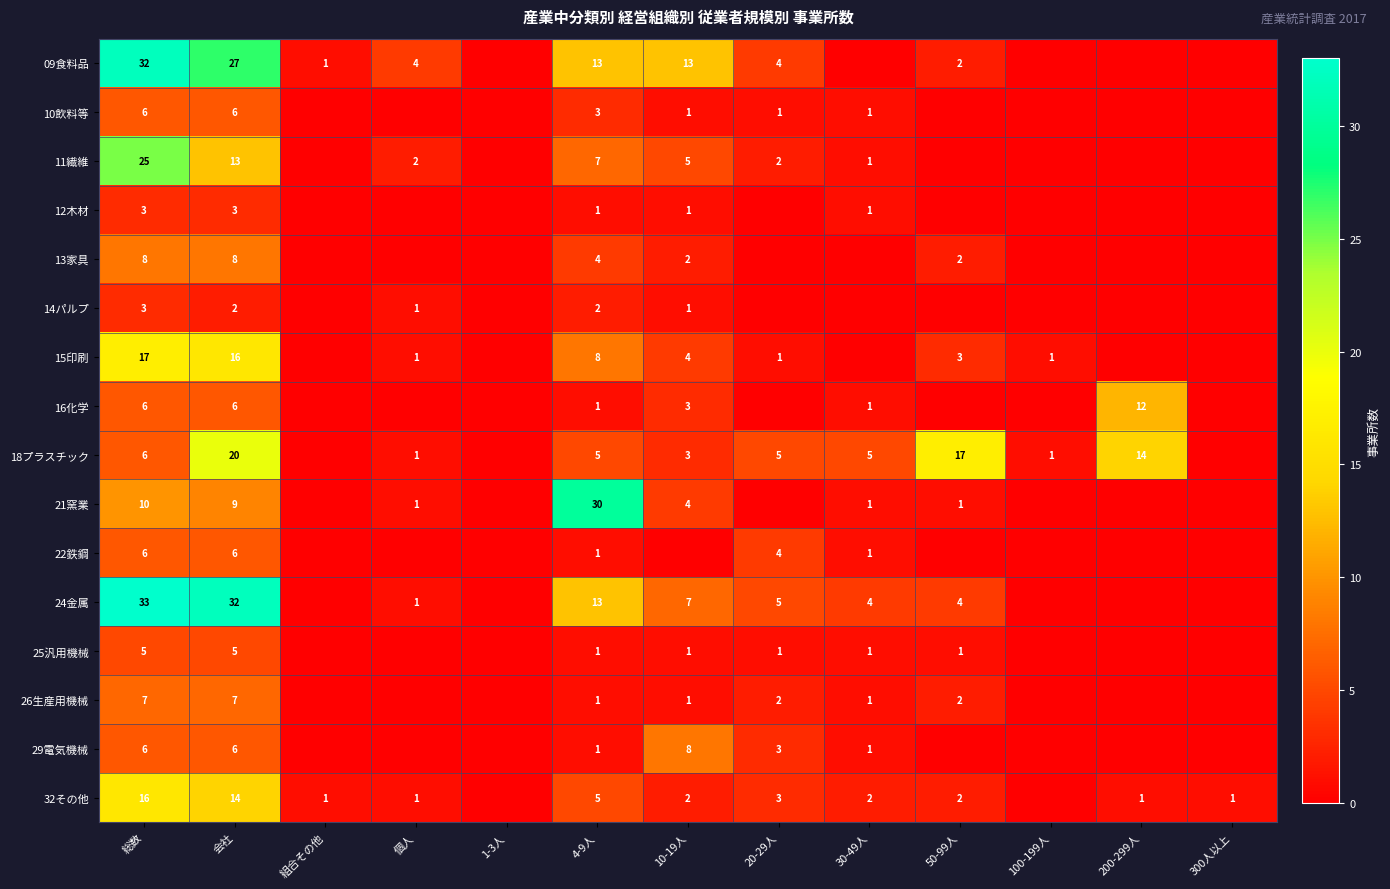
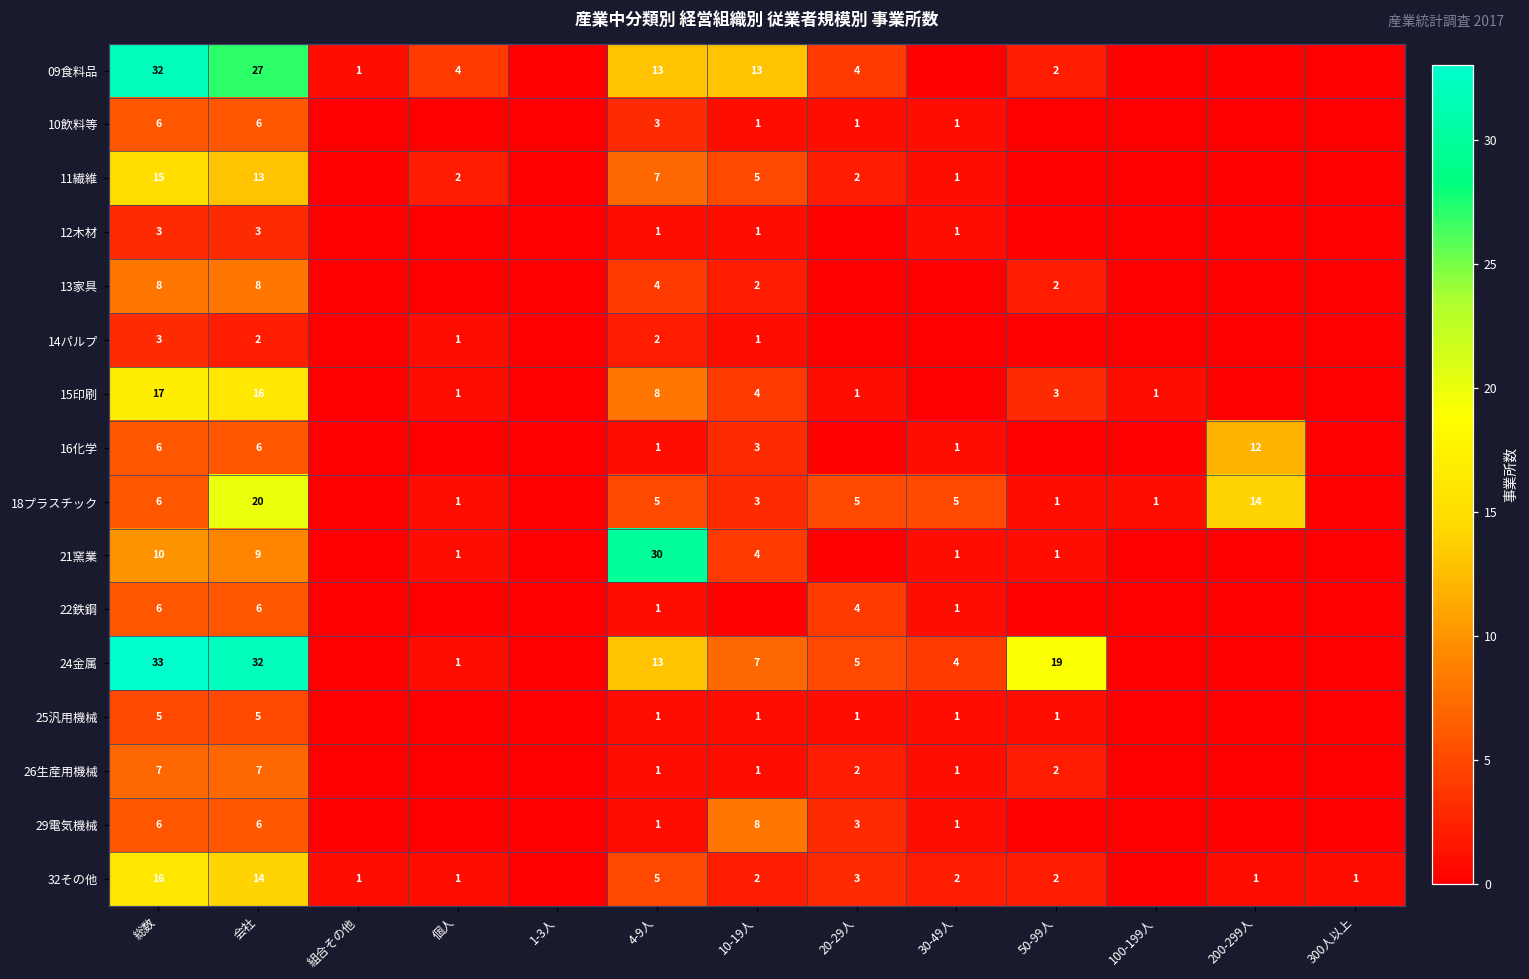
  {
    "09食料品": {
      "総数": 32,
      "会社": 27,
      "組合その他": 1,
      "個人": 4,
      "4-9人": 13,
      "10-19人": 13,
      "20-29人": 4,
      "50-99人": 2
    },
    "10飲料等": {
      "総数": 6,
      "会社": 6,
      "4-9人": 3,
      "10-19人": 1,
      "20-29人": 1,
      "30-49人": 1
    },
    "11繊維": {
-     "総数": 25,
+     "総数": 15,
      "会社": 13,
      "個人": 2,
      "4-9人": 7,
      "10-19人": 5,
      "20-29人": 2,
      "30-49人": 1
    },
    "12木材": {
      "総数": 3,
      "会社": 3,
      "4-9人": 1,
      "10-19人": 1,
      "30-49人": 1
    },
    "13家具": {
      "総数": 8,
      "会社": 8,
      "4-9人": 4,
      "10-19人": 2,
      "50-99人": 2
    },
    "14パルプ": {
      "総数": 3,
      "会社": 2,
      "個人": 1,
      "4-9人": 2,
      "10-19人": 1
    },
    "15印刷": {
      "総数": 17,
      "会社": 16,
      "個人": 1,
      "4-9人": 8,
      "10-19人": 4,
      "20-29人": 1,
      "50-99人": 3,
      "100-199人": 1
    },
    "16化学": {
      "総数": 6,
      "会社": 6,
      "4-9人": 1,
      "10-19人": 3,
      "30-49人": 1,
      "200-299人": 12
    },
    "18プラスチック": {
      "総数": 6,
      "会社": 20,
      "個人": 1,
      "4-9人": 5,
      "10-19人": 3,
      "20-29人": 5,
      "30-49人": 5,
-     "50-99人": 17,
+     "50-99人": 1,
      "100-199人": 1,
      "200-299人": 14
    },
    "21窯業": {
      "総数": 10,
      "会社": 9,
      "個人": 1,
      "4-9人": 30,
      "10-19人": 4,
      "30-49人": 1,
      "50-99人": 1
    },
    "22鉄鋼": {
      "総数": 6,
      "会社": 6,
      "4-9人": 1,
      "20-29人": 4,
      "30-49人": 1
    },
    "24金属": {
      "総数": 33,
      "会社": 32,
      "個人": 1,
      "4-9人": 13,
      "10-19人": 7,
      "20-29人": 5,
      "30-49人": 4,
-     "50-99人": 4
+     "50-99人": 19
    },
    "25汎用機械": {
      "総数": 5,
      "会社": 5,
      "4-9人": 1,
      "10-19人": 1,
      "20-29人": 1,
      "30-49人": 1,
      "50-99人": 1
    },
    "26生産用機械": {
      "総数": 7,
      "会社": 7,
      "4-9人": 1,
      "10-19人": 1,
      "20-29人": 2,
      "30-49人": 1,
      "50-99人": 2
    },
    "29電気機械": {
      "総数": 6,
      "会社": 6,
      "4-9人": 1,
      "10-19人": 8,
      "20-29人": 3,
      "30-49人": 1
    },
    "32その他": {
      "総数": 16,
      "会社": 14,
      "組合その他": 1,
      "個人": 1,
      "4-9人": 5,
      "10-19人": 2,
      "20-29人": 3,
      "30-49人": 2,
      "50-99人": 2,
      "200-299人": 1,
      "300人以上": 1
    }
  }
